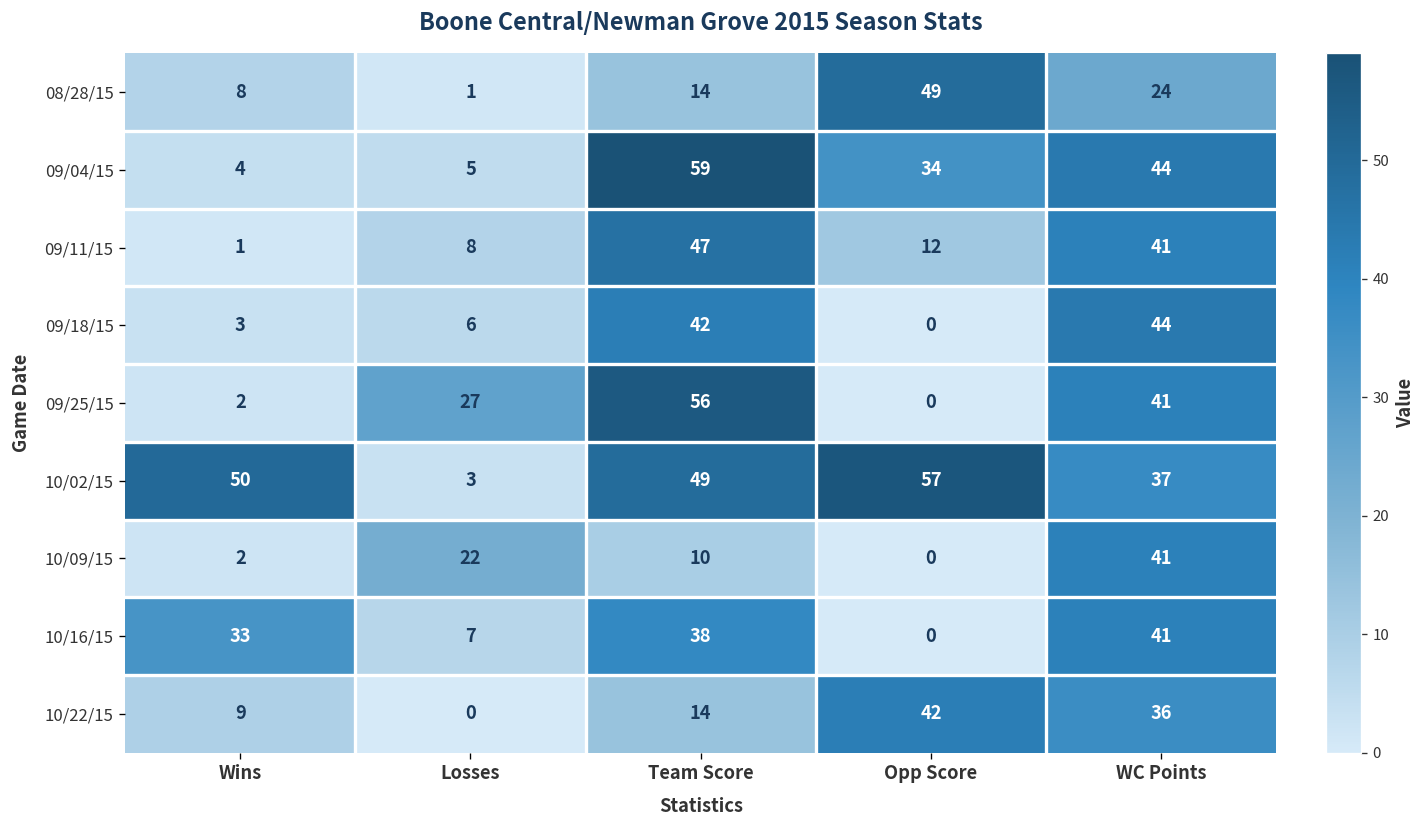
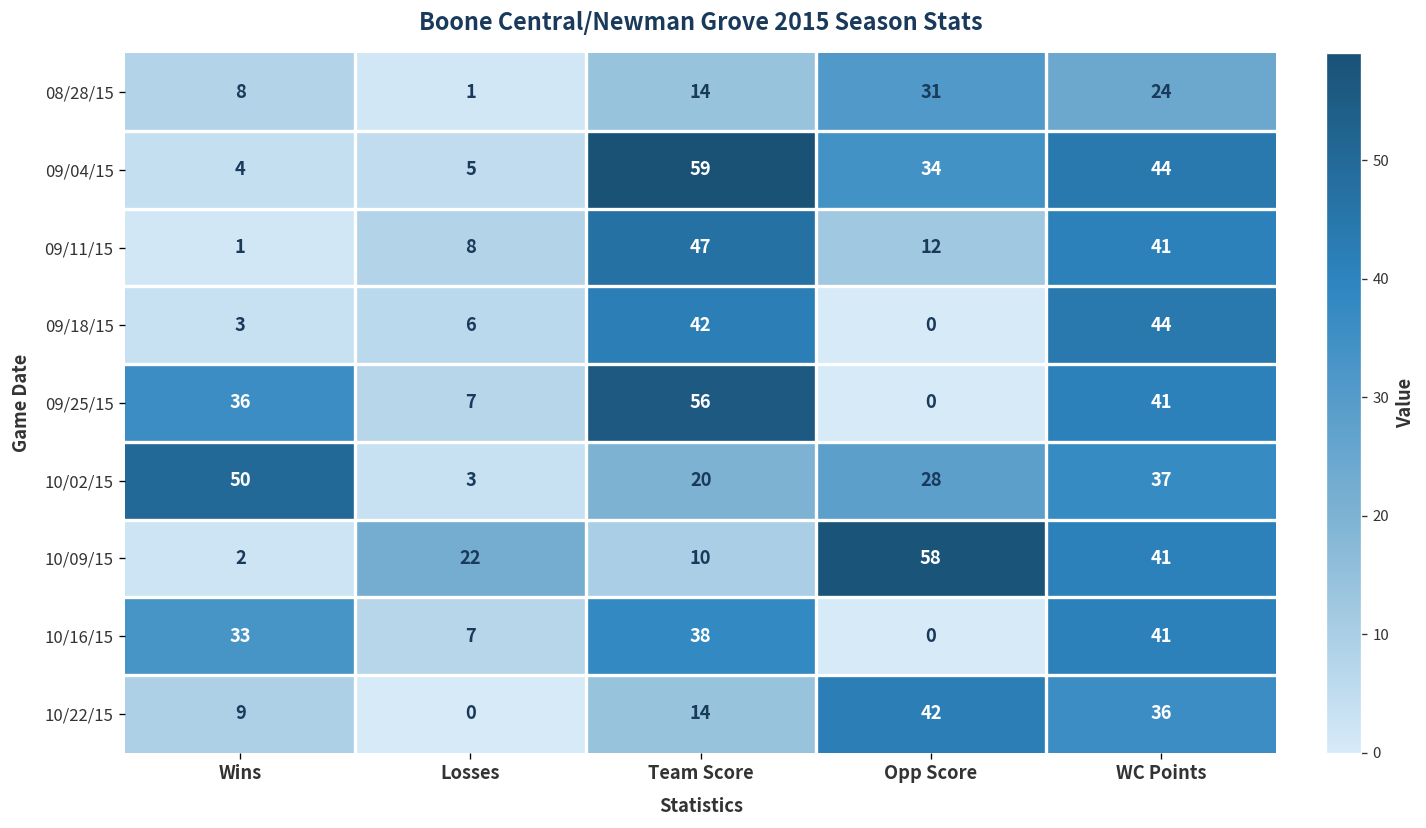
  {
    "08/28/15": {
      "Wins": 8,
      "Losses": 1,
      "Team Score": 14,
-     "Opp Score": 49,
+     "Opp Score": 31,
      "WC Points": 24
    },
    "09/04/15": {
      "Wins": 4,
      "Losses": 5,
      "Team Score": 59,
      "Opp Score": 34,
      "WC Points": 44
    },
    "09/11/15": {
      "Wins": 1,
      "Losses": 8,
      "Team Score": 47,
      "Opp Score": 12,
      "WC Points": 41
    },
    "09/18/15": {
      "Wins": 3,
      "Losses": 6,
      "Team Score": 42,
      "Opp Score": 0,
      "WC Points": 44
    },
    "09/25/15": {
-     "Wins": 2,
-     "Losses": 27,
+     "Wins": 36,
+     "Losses": 7,
      "Team Score": 56,
      "Opp Score": 0,
      "WC Points": 41
    },
    "10/02/15": {
      "Wins": 50,
      "Losses": 3,
-     "Team Score": 49,
-     "Opp Score": 57,
+     "Team Score": 20,
+     "Opp Score": 28,
      "WC Points": 37
    },
    "10/09/15": {
      "Wins": 2,
      "Losses": 22,
      "Team Score": 10,
-     "Opp Score": 0,
+     "Opp Score": 58,
      "WC Points": 41
    },
    "10/16/15": {
      "Wins": 33,
      "Losses": 7,
      "Team Score": 38,
      "Opp Score": 0,
      "WC Points": 41
    },
    "10/22/15": {
      "Wins": 9,
      "Losses": 0,
      "Team Score": 14,
      "Opp Score": 42,
      "WC Points": 36
    }
  }
